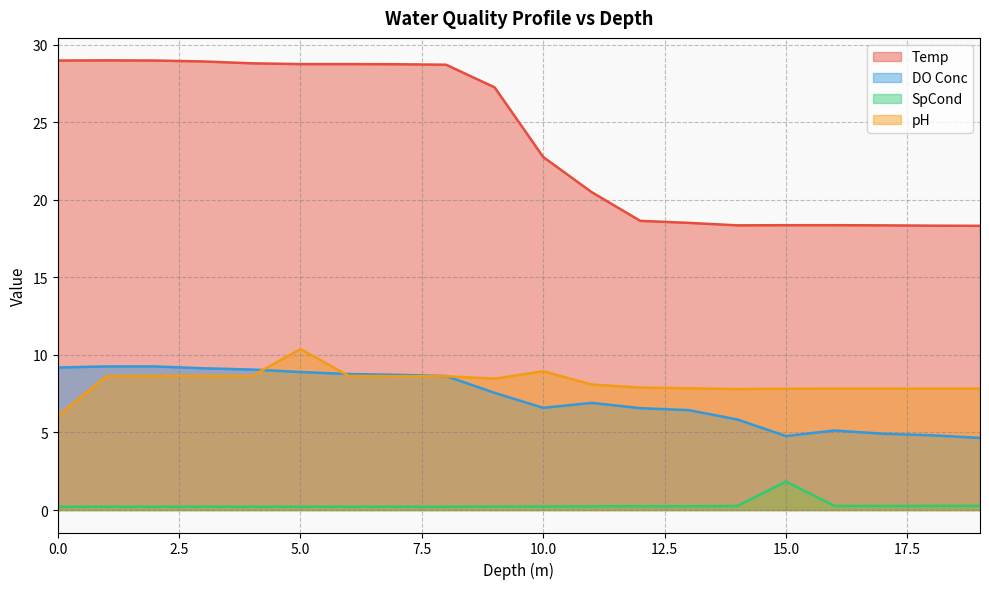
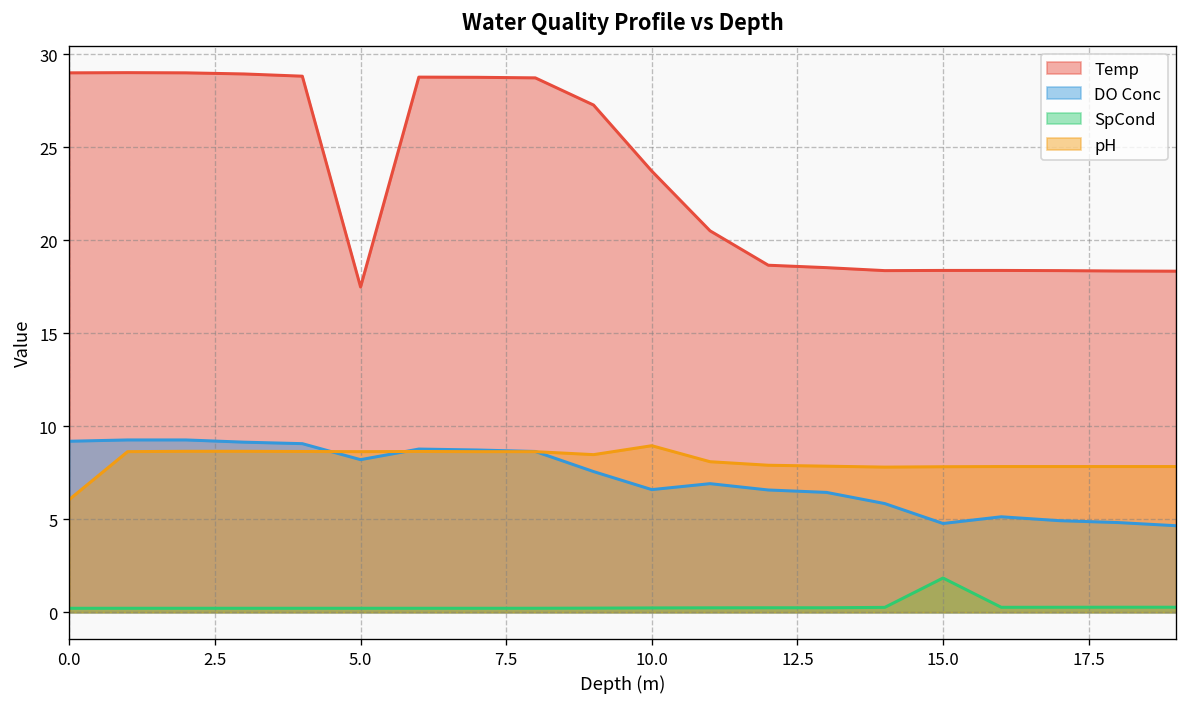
  {
    "Temp": {
      "0.0": 29.0,
-     "5.0": 28.8,
-     "10.0": 22.8,
+     "5.0": 17.5,
+     "10.0": 23.7,
      "15.0": 18.4
    },
    "DO Conc": {
      "0.0": 9.2,
-     "5.0": 8.9,
+     "5.0": 8.2,
      "10.0": 6.6,
      "15.0": 4.8
    },
    "SpCond": {
      "0.0": 0.2,
      "5.0": 0.2,
      "10.0": 0.2,
      "15.0": 1.8
    },
    "pH": {
      "0.0": 6.1,
-     "5.0": 10.4,
+     "5.0": 8.6,
      "10.0": 9.0,
      "15.0": 7.8
    }
  }
